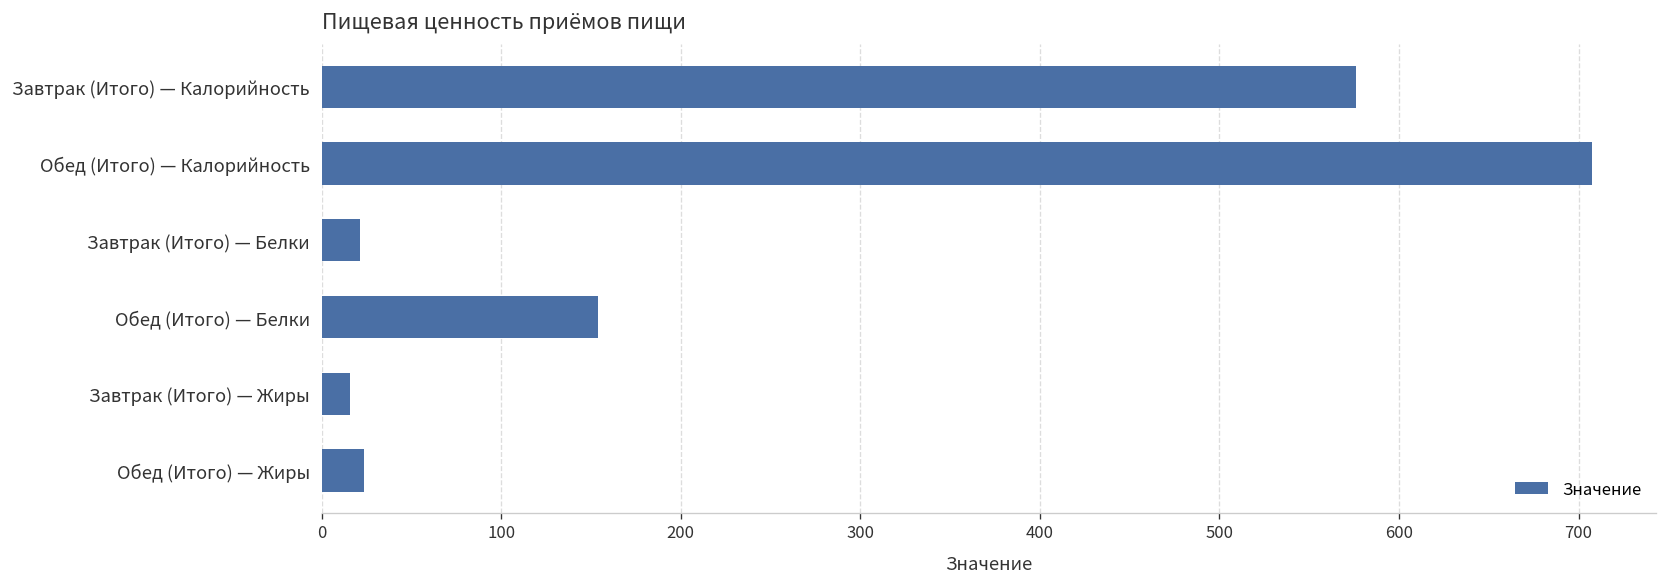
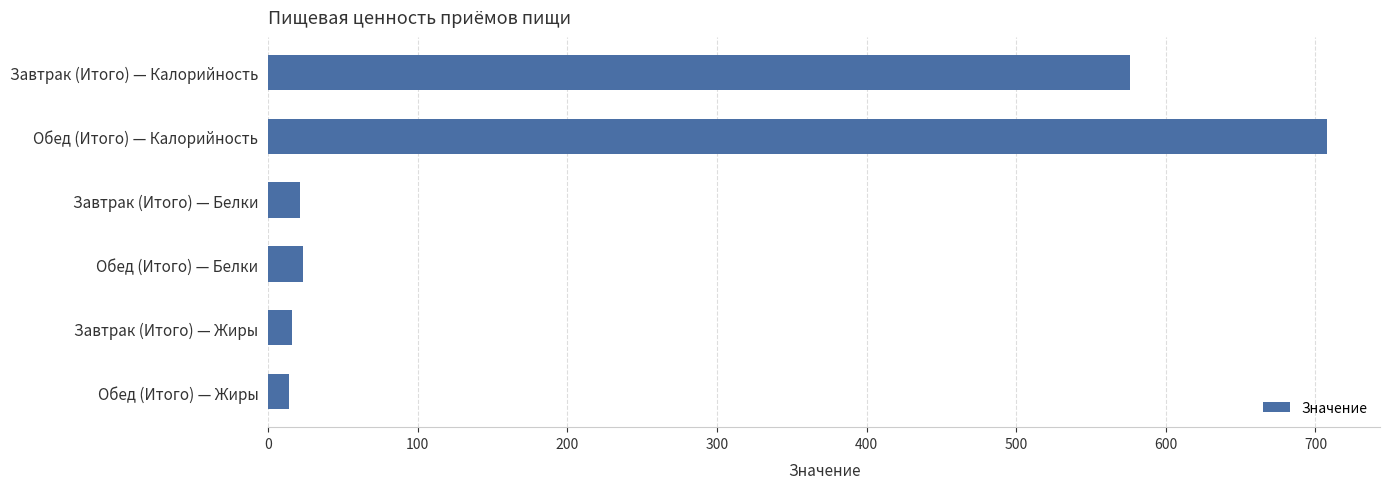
  {
    "Завтрак (Итого) — Калорийность": 576,
    "Обед (Итого) — Калорийность": 708,
    "Завтрак (Итого) — Белки": 21,
-   "Обед (Итого) — Белки": 154,
+   "Обед (Итого) — Белки": 23,
    "Завтрак (Итого) — Жиры": 16,
-   "Обед (Итого) — Жиры": 24
+   "Обед (Итого) — Жиры": 14
  }
